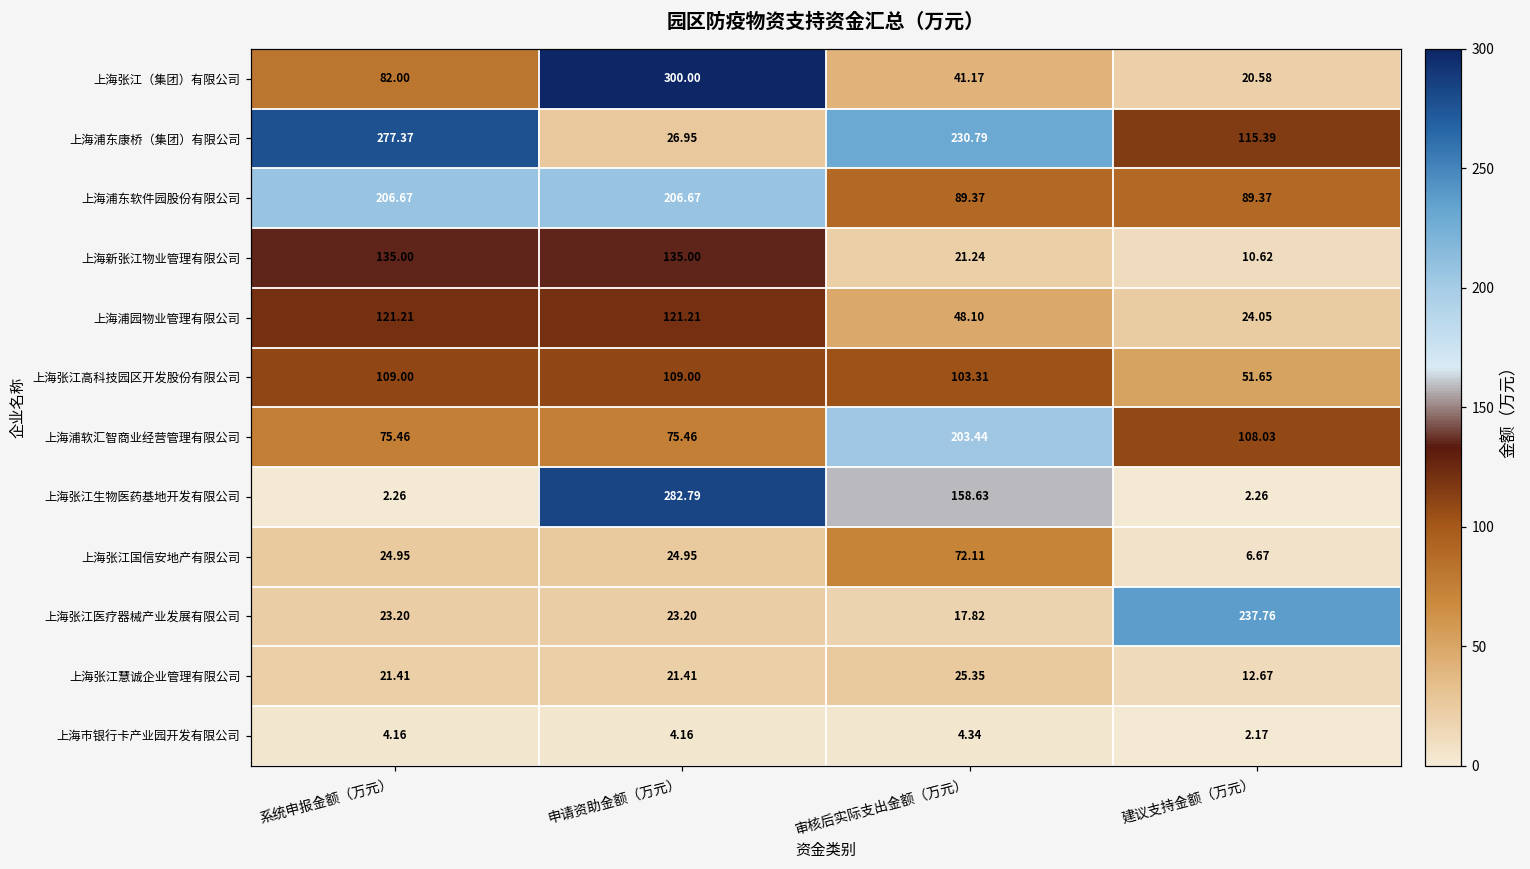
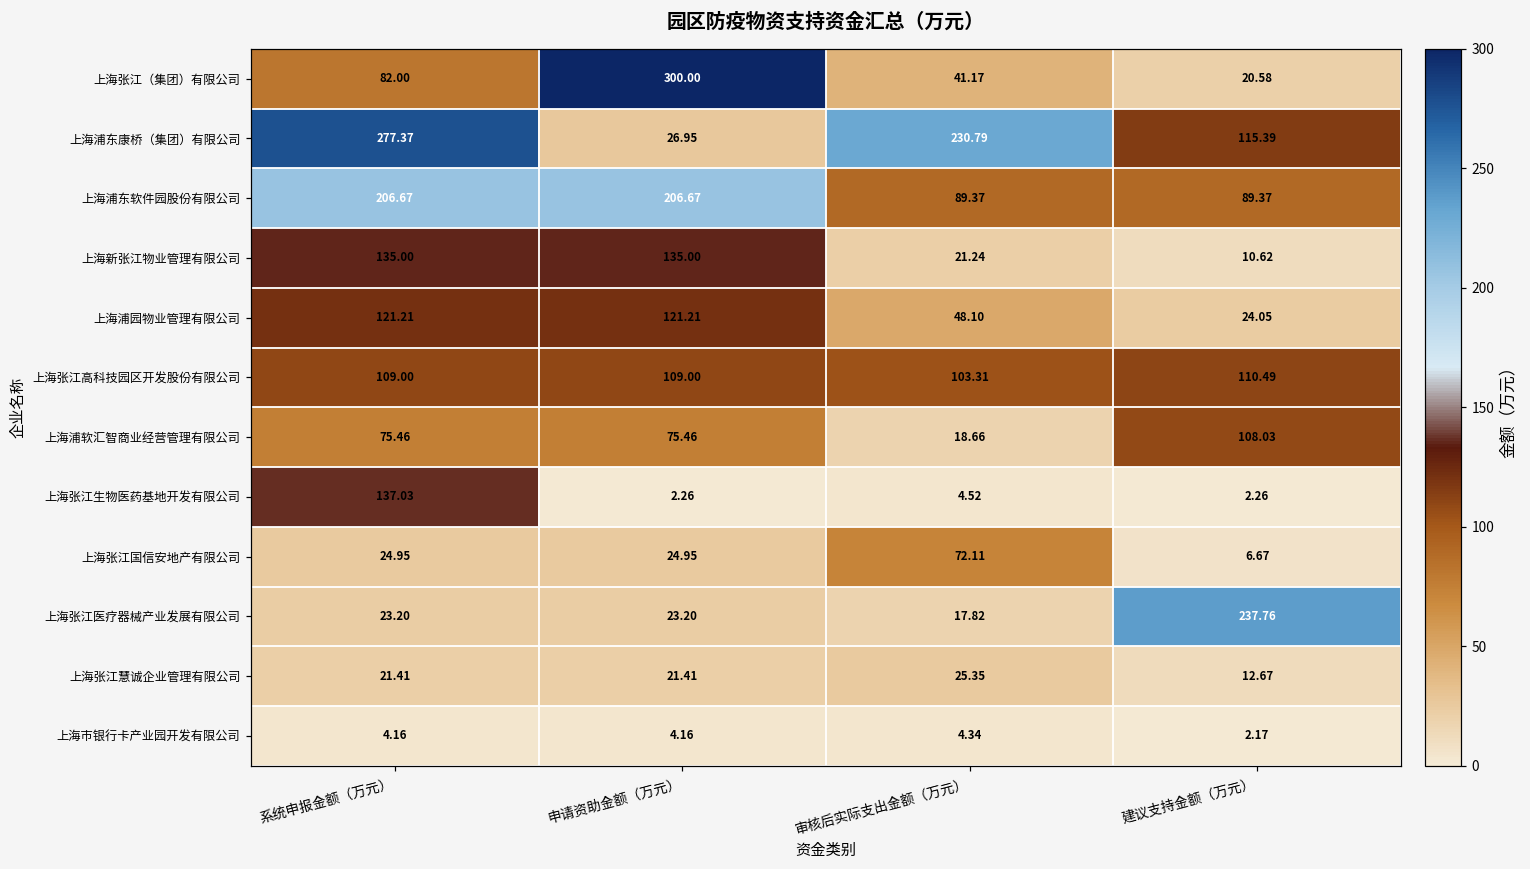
  {
    "上海张江（集团）有限公司": {
      "系统申报金额（万元）": 82.00,
      "申请资助金额（万元）": 300.00,
      "审核后实际支出金额（万元）": 41.17,
      "建议支持金额（万元）": 20.58
    },
    "上海浦东康桥（集团）有限公司": {
      "系统申报金额（万元）": 277.37,
      "申请资助金额（万元）": 26.95,
      "审核后实际支出金额（万元）": 230.79,
      "建议支持金额（万元）": 115.39
    },
    "上海浦东软件园股份有限公司": {
      "系统申报金额（万元）": 206.67,
      "申请资助金额（万元）": 206.67,
      "审核后实际支出金额（万元）": 89.37,
      "建议支持金额（万元）": 89.37
    },
    "上海新张江物业管理有限公司": {
      "系统申报金额（万元）": 135.00,
      "申请资助金额（万元）": 135.00,
      "审核后实际支出金额（万元）": 21.24,
      "建议支持金额（万元）": 10.62
    },
    "上海浦园物业管理有限公司": {
      "系统申报金额（万元）": 121.21,
      "申请资助金额（万元）": 121.21,
      "审核后实际支出金额（万元）": 48.10,
      "建议支持金额（万元）": 24.05
    },
    "上海张江高科技园区开发股份有限公司": {
      "系统申报金额（万元）": 109.00,
      "申请资助金额（万元）": 109.00,
      "审核后实际支出金额（万元）": 103.31,
-     "建议支持金额（万元）": 51.65
+     "建议支持金额（万元）": 110.49
    },
    "上海浦软汇智商业经营管理有限公司": {
      "系统申报金额（万元）": 75.46,
      "申请资助金额（万元）": 75.46,
-     "审核后实际支出金额（万元）": 203.44,
+     "审核后实际支出金额（万元）": 18.66,
      "建议支持金额（万元）": 108.03
    },
    "上海张江生物医药基地开发有限公司": {
-     "系统申报金额（万元）": 2.26,
-     "申请资助金额（万元）": 282.79,
-     "审核后实际支出金额（万元）": 158.63,
+     "系统申报金额（万元）": 137.03,
+     "申请资助金额（万元）": 2.26,
+     "审核后实际支出金额（万元）": 4.52,
      "建议支持金额（万元）": 2.26
    },
    "上海张江国信安地产有限公司": {
      "系统申报金额（万元）": 24.95,
      "申请资助金额（万元）": 24.95,
      "审核后实际支出金额（万元）": 72.11,
      "建议支持金额（万元）": 6.67
    },
    "上海张江医疗器械产业发展有限公司": {
      "系统申报金额（万元）": 23.20,
      "申请资助金额（万元）": 23.20,
      "审核后实际支出金额（万元）": 17.82,
      "建议支持金额（万元）": 237.76
    },
    "上海张江慧诚企业管理有限公司": {
      "系统申报金额（万元）": 21.41,
      "申请资助金额（万元）": 21.41,
      "审核后实际支出金额（万元）": 25.35,
      "建议支持金额（万元）": 12.67
    },
    "上海市银行卡产业园开发有限公司": {
      "系统申报金额（万元）": 4.16,
      "申请资助金额（万元）": 4.16,
      "审核后实际支出金额（万元）": 4.34,
      "建议支持金额（万元）": 2.17
    }
  }
